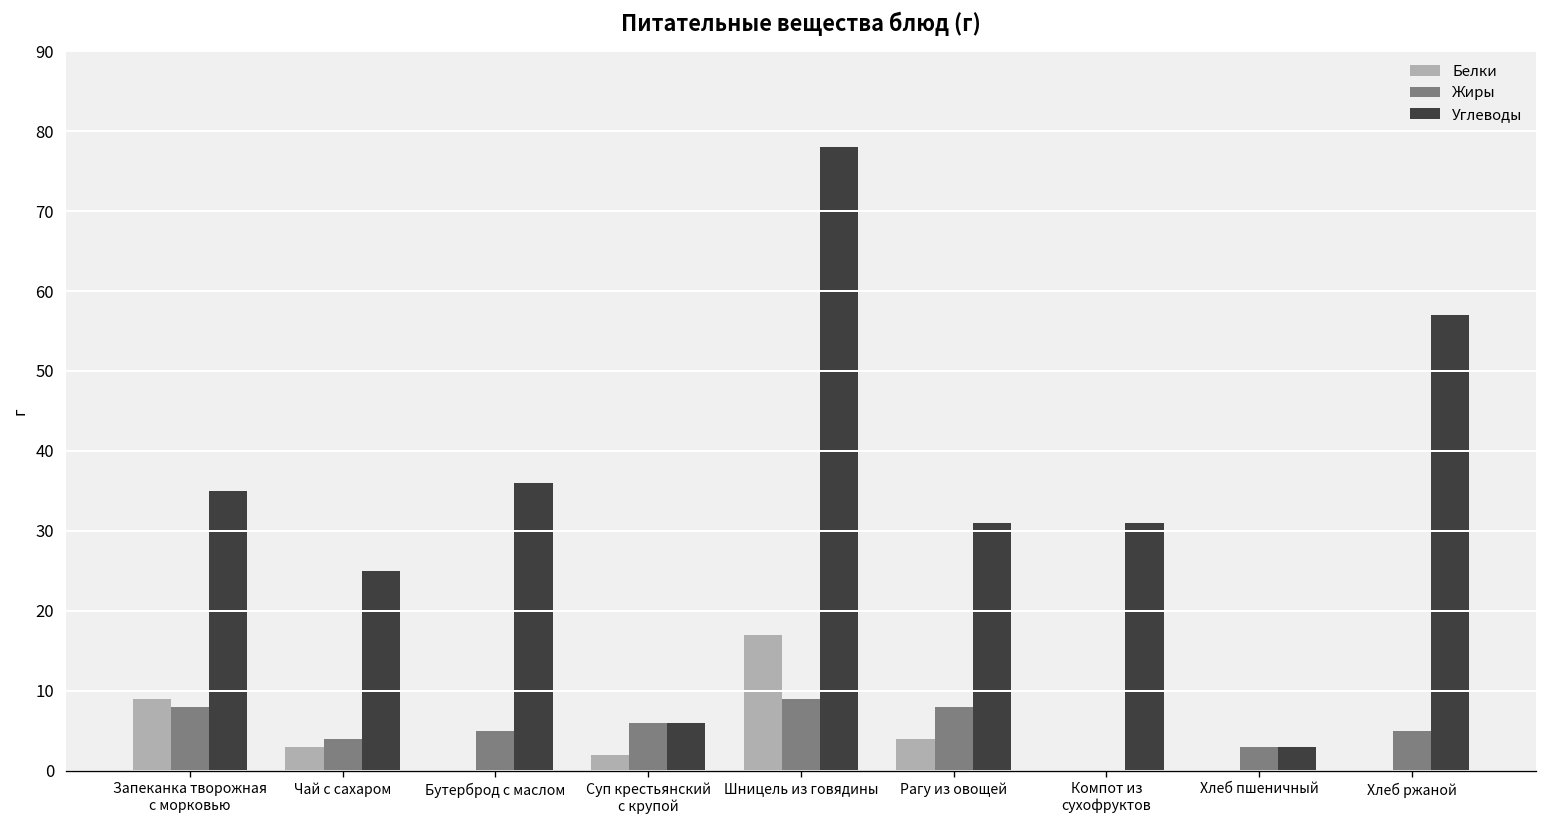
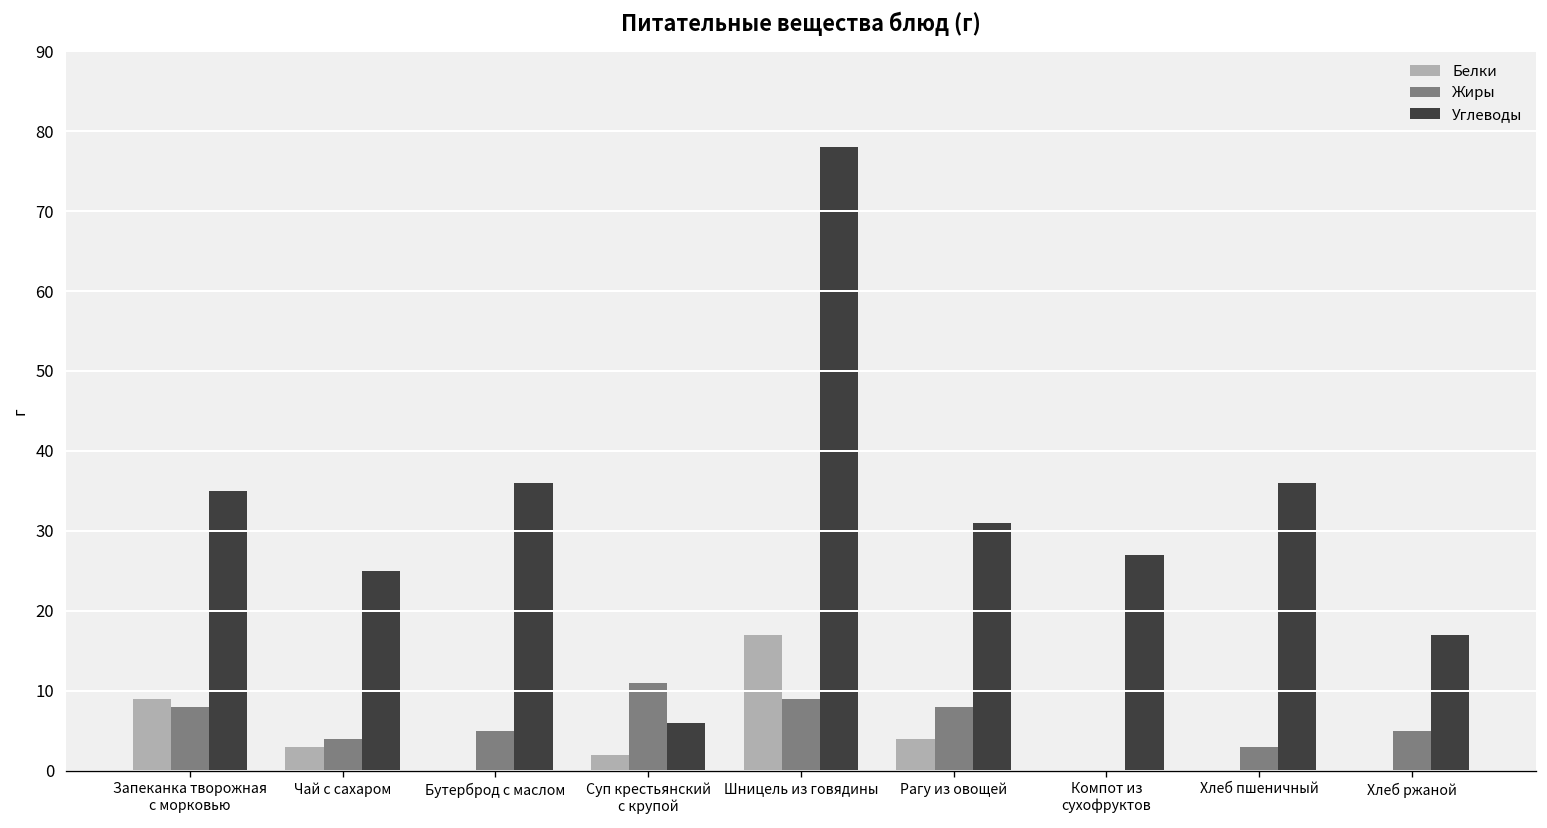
  {
    "Белки": {
      "Запеканка творожная с морковью": 9,
      "Чай с сахаром": 3,
      "Бутерброд с маслом": 0,
      "Суп крестьянский с крупой": 2,
      "Шницель из говядины": 17,
      "Рагу из овощей": 4,
      "Компот из сухофруктов": 0,
      "Хлеб пшеничный": 0,
      "Хлеб ржаной": 0
    },
    "Жиры": {
      "Запеканка творожная с морковью": 8,
      "Чай с сахаром": 4,
      "Бутерброд с маслом": 5,
-     "Суп крестьянский с крупой": 6,
+     "Суп крестьянский с крупой": 11,
      "Шницель из говядины": 9,
      "Рагу из овощей": 8,
      "Компот из сухофруктов": 0,
      "Хлеб пшеничный": 3,
      "Хлеб ржаной": 5
    },
    "Углеводы": {
      "Запеканка творожная с морковью": 35,
      "Чай с сахаром": 25,
      "Бутерброд с маслом": 36,
      "Суп крестьянский с крупой": 6,
      "Шницель из говядины": 78,
      "Рагу из овощей": 31,
-     "Компот из сухофруктов": 31,
-     "Хлеб пшеничный": 3,
-     "Хлеб ржаной": 57
+     "Компот из сухофруктов": 27,
+     "Хлеб пшеничный": 36,
+     "Хлеб ржаной": 17
    }
  }
